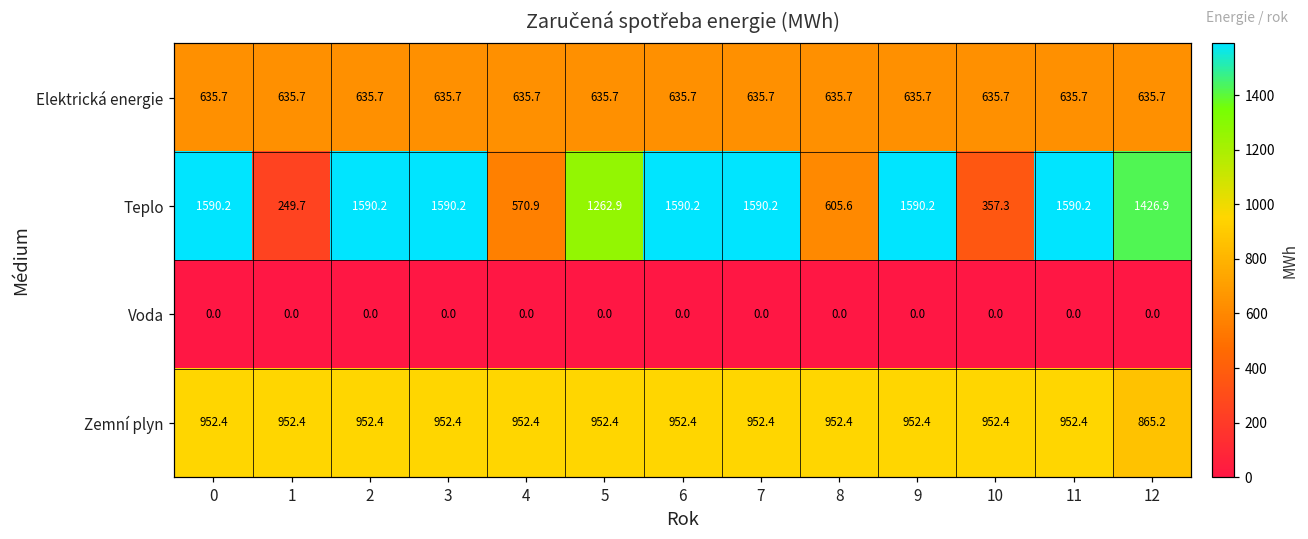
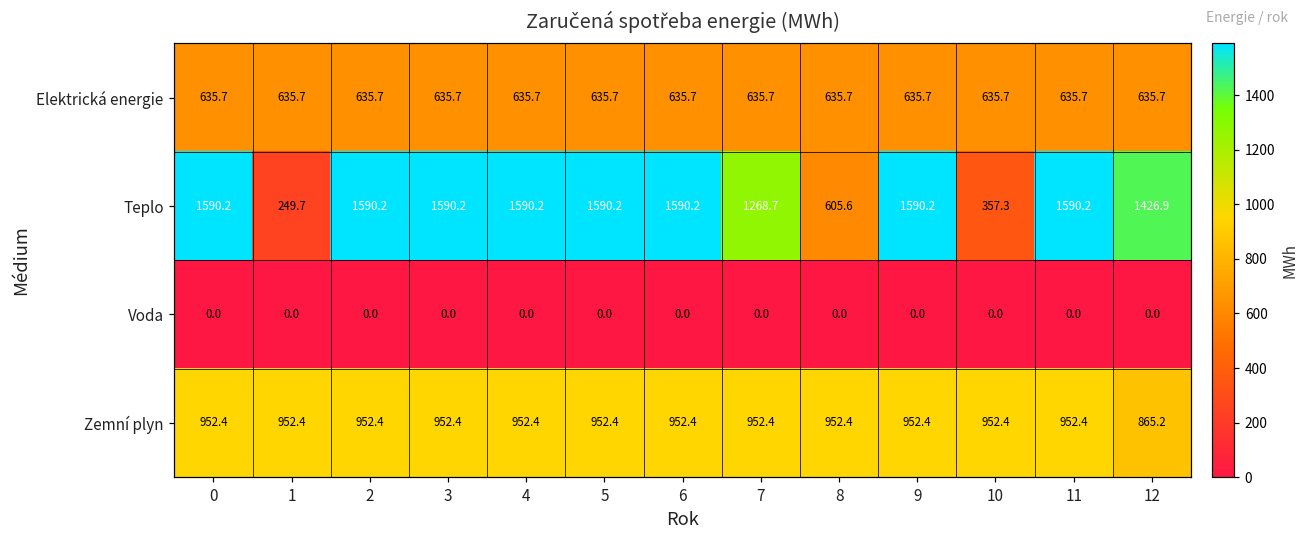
  {
    "Elektrická energie": {
      "0": 635.7,
      "1": 635.7,
      "2": 635.7,
      "3": 635.7,
      "4": 635.7,
      "5": 635.7,
      "6": 635.7,
      "7": 635.7,
      "8": 635.7,
      "9": 635.7,
      "10": 635.7,
      "11": 635.7,
      "12": 635.7
    },
    "Teplo": {
      "0": 1590.2,
      "1": 249.7,
      "2": 1590.2,
      "3": 1590.2,
-     "4": 570.9,
-     "5": 1262.9,
+     "4": 1590.2,
+     "5": 1590.2,
      "6": 1590.2,
-     "7": 1590.2,
+     "7": 1268.7,
      "8": 605.6,
      "9": 1590.2,
      "10": 357.3,
      "11": 1590.2,
      "12": 1426.9
    },
    "Voda": {
      "0": 0.0,
      "1": 0.0,
      "2": 0.0,
      "3": 0.0,
      "4": 0.0,
      "5": 0.0,
      "6": 0.0,
      "7": 0.0,
      "8": 0.0,
      "9": 0.0,
      "10": 0.0,
      "11": 0.0,
      "12": 0.0
    },
    "Zemní plyn": {
      "0": 952.4,
      "1": 952.4,
      "2": 952.4,
      "3": 952.4,
      "4": 952.4,
      "5": 952.4,
      "6": 952.4,
      "7": 952.4,
      "8": 952.4,
      "9": 952.4,
      "10": 952.4,
      "11": 952.4,
      "12": 865.2
    }
  }
